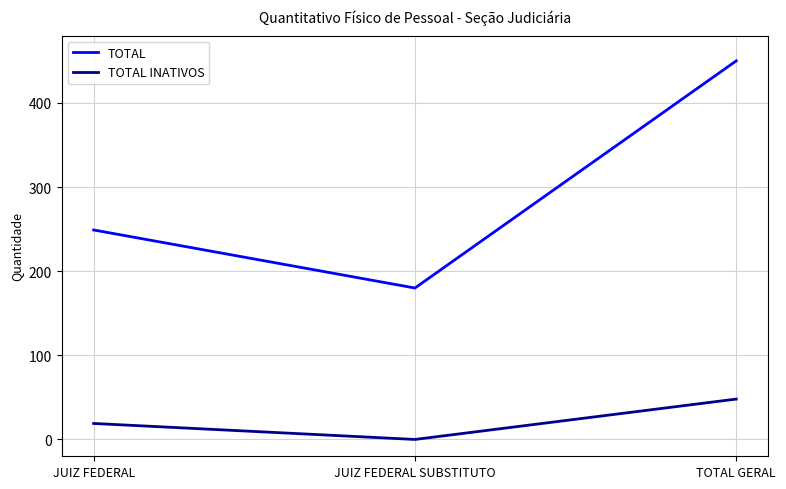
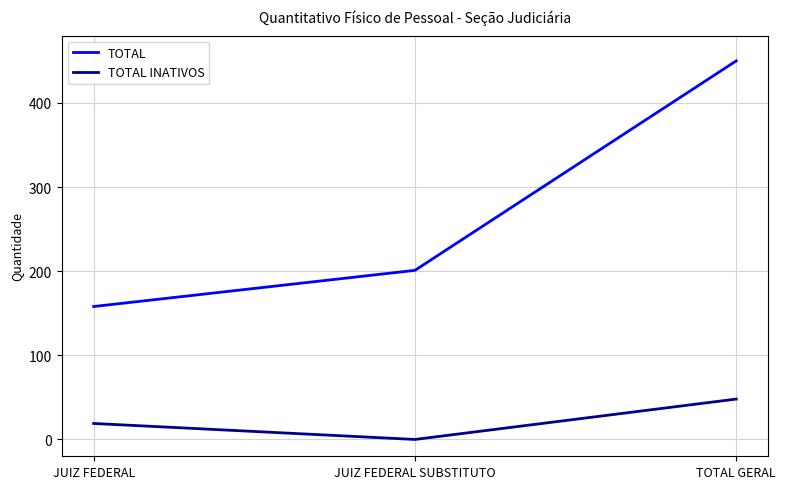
  {
    "TOTAL": {
-     "JUIZ FEDERAL": 250,
-     "JUIZ FEDERAL SUBSTITUTO": 180,
+     "JUIZ FEDERAL": 160,
+     "JUIZ FEDERAL SUBSTITUTO": 200,
      "TOTAL GERAL": 450
    },
    "TOTAL INATIVOS": {
      "JUIZ FEDERAL": 20,
      "JUIZ FEDERAL SUBSTITUTO": 0,
      "TOTAL GERAL": 50
    }
  }
